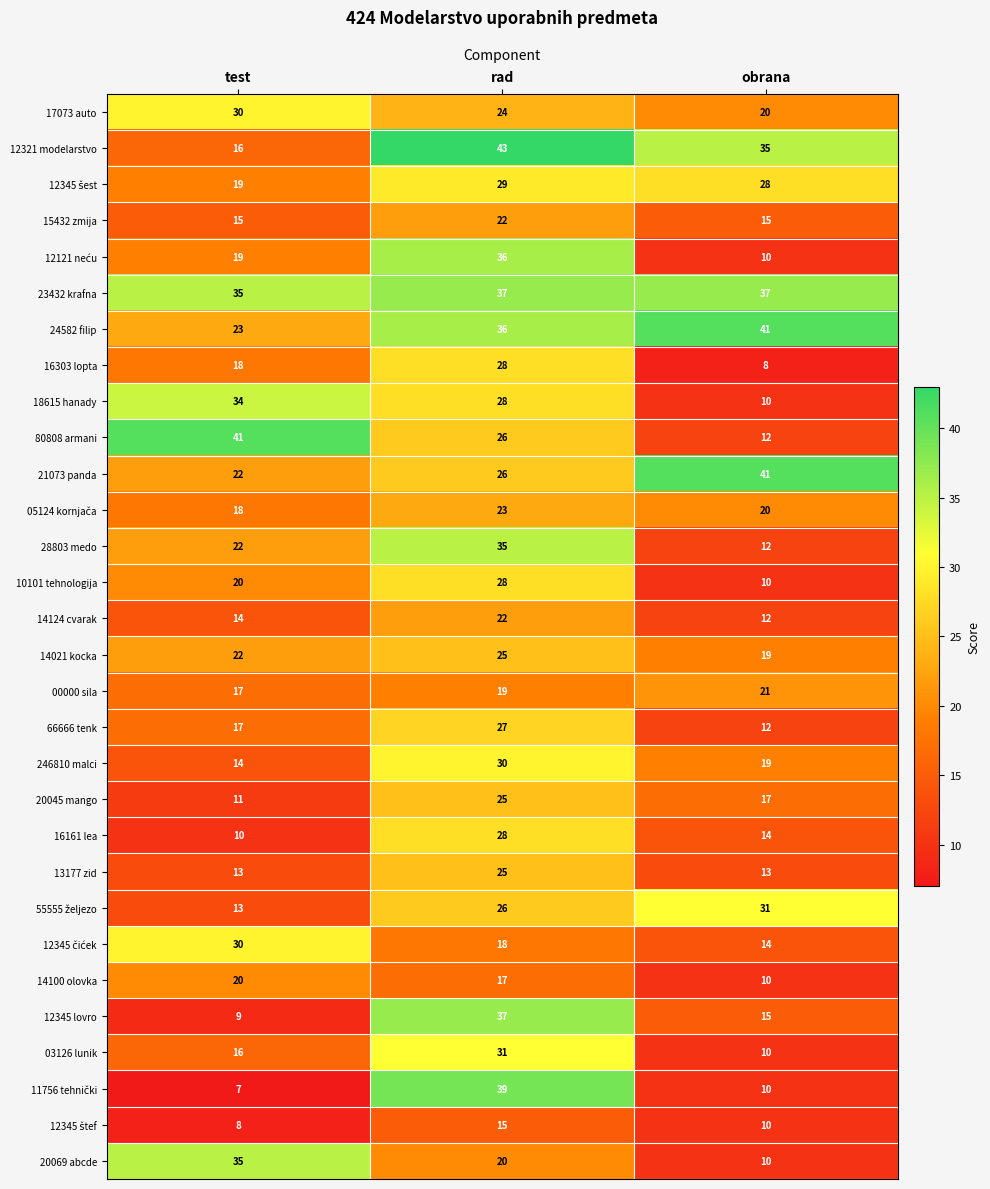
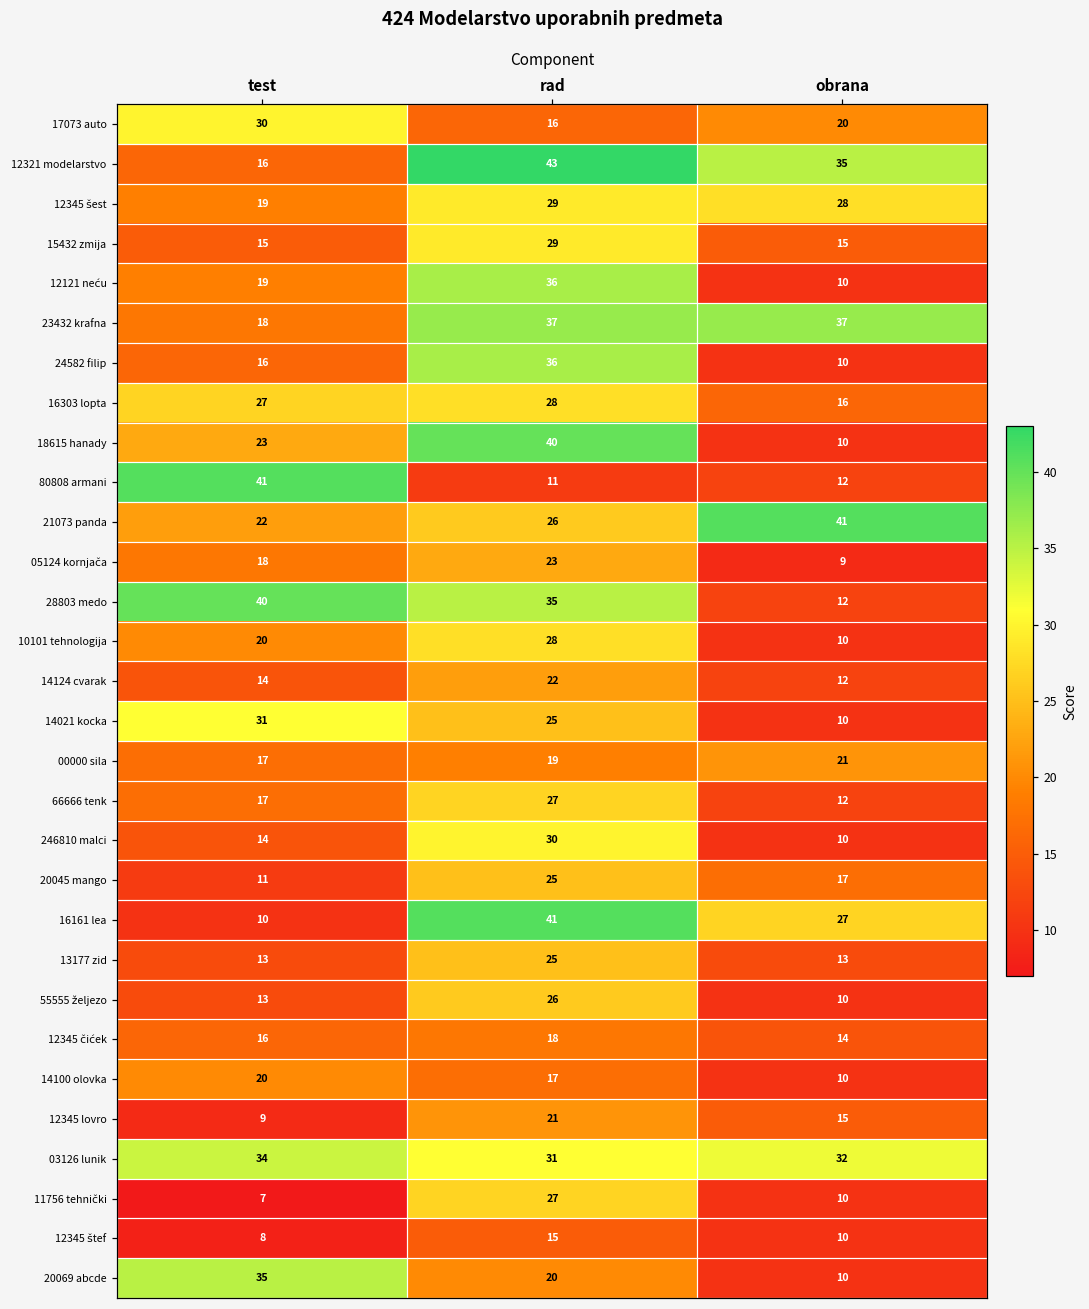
  {
    "17073 auto": {
      "test": 30,
-     "rad": 24,
+     "rad": 16,
      "obrana": 20
    },
    "12321 modelarstvo": {
      "test": 16,
      "rad": 43,
      "obrana": 35
    },
    "12345 šest": {
      "test": 19,
      "rad": 29,
      "obrana": 28
    },
    "15432 zmija": {
      "test": 15,
-     "rad": 22,
+     "rad": 29,
      "obrana": 15
    },
    "12121 neću": {
      "test": 19,
      "rad": 36,
      "obrana": 10
    },
    "23432 krafna": {
-     "test": 35,
+     "test": 18,
      "rad": 37,
      "obrana": 37
    },
    "24582 filip": {
-     "test": 23,
+     "test": 16,
      "rad": 36,
-     "obrana": 41
+     "obrana": 10
    },
    "16303 lopta": {
-     "test": 18,
+     "test": 27,
      "rad": 28,
-     "obrana": 8
+     "obrana": 16
    },
    "18615 hanady": {
-     "test": 34,
-     "rad": 28,
+     "test": 23,
+     "rad": 40,
      "obrana": 10
    },
    "80808 armani": {
      "test": 41,
-     "rad": 26,
+     "rad": 11,
      "obrana": 12
    },
    "21073 panda": {
      "test": 22,
      "rad": 26,
      "obrana": 41
    },
    "05124 kornjača": {
      "test": 18,
      "rad": 23,
-     "obrana": 20
+     "obrana": 9
    },
    "28803 medo": {
-     "test": 22,
+     "test": 40,
      "rad": 35,
      "obrana": 12
    },
    "10101 tehnologija": {
      "test": 20,
      "rad": 28,
      "obrana": 10
    },
    "14124 cvarak": {
      "test": 14,
      "rad": 22,
      "obrana": 12
    },
    "14021 kocka": {
-     "test": 22,
+     "test": 31,
      "rad": 25,
-     "obrana": 19
+     "obrana": 10
    },
    "00000 sila": {
      "test": 17,
      "rad": 19,
      "obrana": 21
    },
    "66666 tenk": {
      "test": 17,
      "rad": 27,
      "obrana": 12
    },
    "246810 malci": {
      "test": 14,
      "rad": 30,
-     "obrana": 19
+     "obrana": 10
    },
    "20045 mango": {
      "test": 11,
      "rad": 25,
      "obrana": 17
    },
    "16161 lea": {
      "test": 10,
-     "rad": 28,
-     "obrana": 14
+     "rad": 41,
+     "obrana": 27
    },
    "13177 zid": {
      "test": 13,
      "rad": 25,
      "obrana": 13
    },
    "55555 željezo": {
      "test": 13,
      "rad": 26,
-     "obrana": 31
+     "obrana": 10
    },
    "12345 čićek": {
-     "test": 30,
+     "test": 16,
      "rad": 18,
      "obrana": 14
    },
    "14100 olovka": {
      "test": 20,
      "rad": 17,
      "obrana": 10
    },
    "12345 lovro": {
      "test": 9,
-     "rad": 37,
+     "rad": 21,
      "obrana": 15
    },
    "03126 lunik": {
-     "test": 16,
+     "test": 34,
      "rad": 31,
-     "obrana": 10
+     "obrana": 32
    },
    "11756 tehnički": {
      "test": 7,
-     "rad": 39,
+     "rad": 27,
      "obrana": 10
    },
    "12345 štef": {
      "test": 8,
      "rad": 15,
      "obrana": 10
    },
    "20069 abcde": {
      "test": 35,
      "rad": 20,
      "obrana": 10
    }
  }
